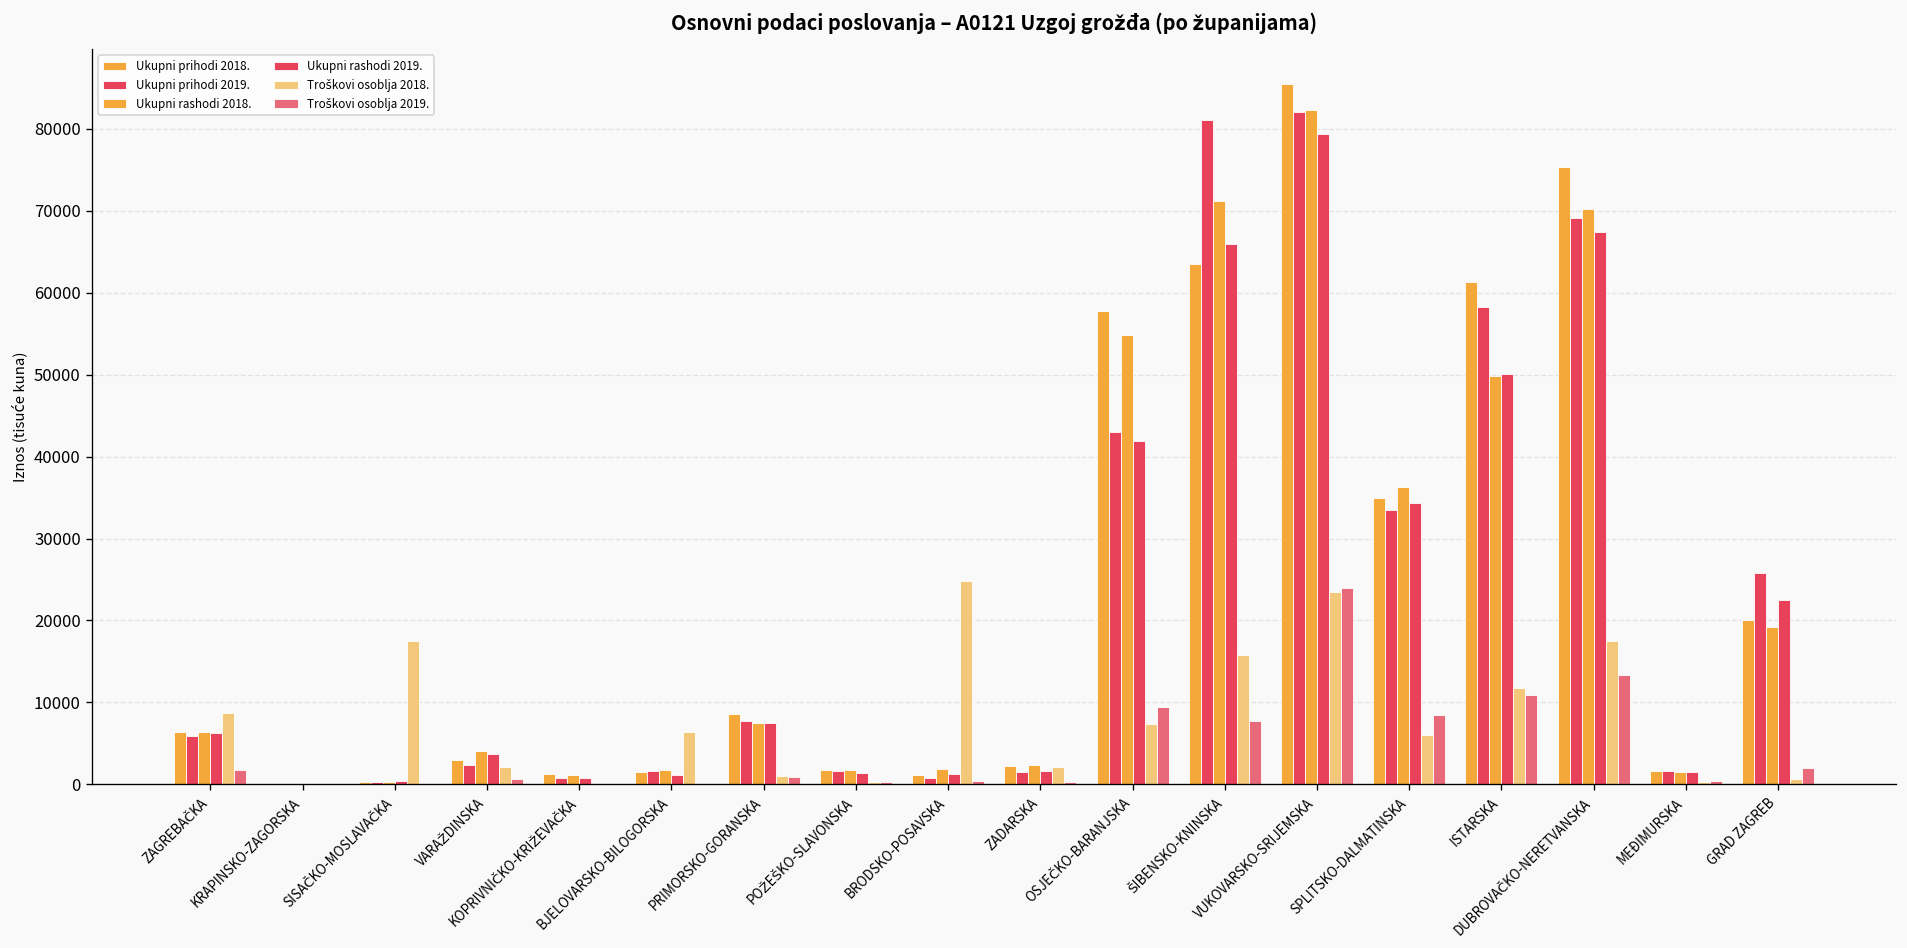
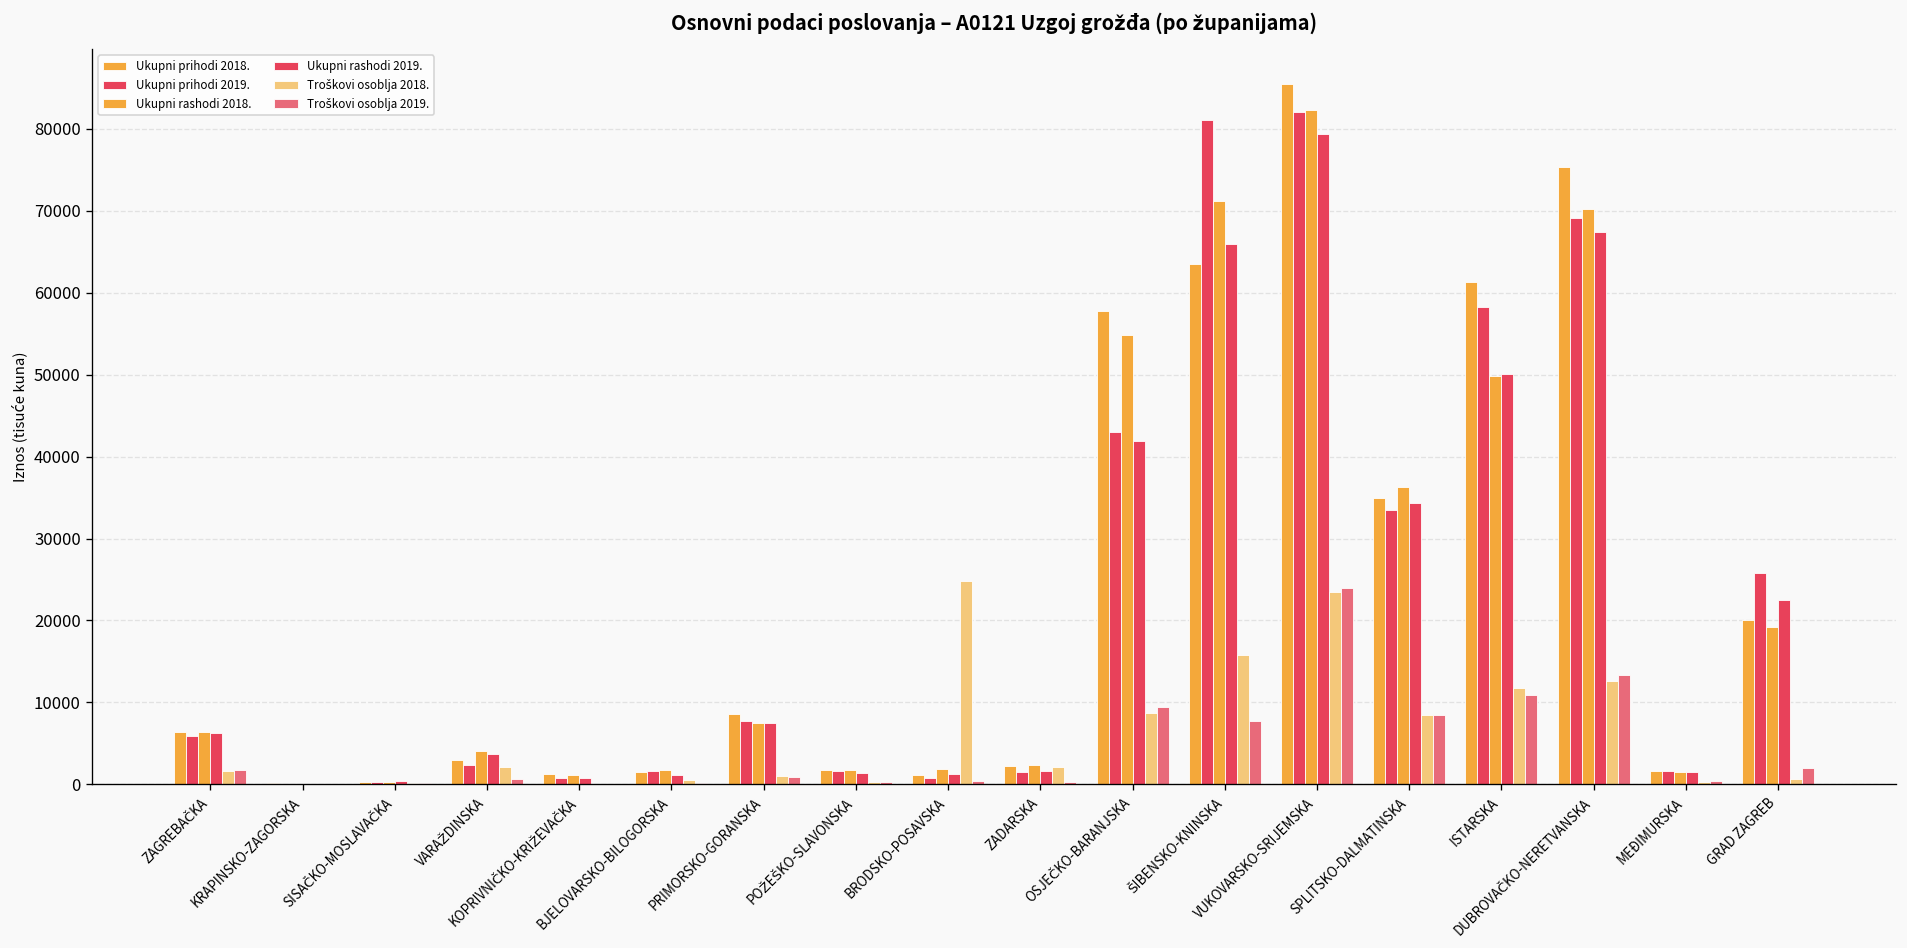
  {
    "Troškovi osoblja 2018.": {
-     "ZAGREBAČKA": 9000,
+     "ZAGREBAČKA": 2000,
      "KRAPINSKO-ZAGORSKA": 0,
-     "SISAČKO-MOSLAVAČKA": 17000,
+     "SISAČKO-MOSLAVAČKA": 0,
      "VARAŽDINSKA": 2000,
-     "BJELOVARSKO-BILOGORSKA": 6000,
+     "BJELOVARSKO-BILOGORSKA": 0,
      "PRIMORSKO-GORANSKA": 1000,
      "BRODSKO-POSAVSKA": 25000,
      "ZADARSKA": 2000,
-     "OSJEČKO-BARANJSKA": 7000,
+     "OSJEČKO-BARANJSKA": 9000,
      "ŠIBENSKO-KNINSKA": 16000,
      "VUKOVARSKO-SRIJEMSKA": 23000,
-     "SPLITSKO-DALMATINSKA": 6000,
+     "SPLITSKO-DALMATINSKA": 9000,
      "ISTARSKA": 12000,
-     "DUBROVAČKO-NERETVANSKA": 18000,
+     "DUBROVAČKO-NERETVANSKA": 13000,
      "GRAD ZAGREB": 1000
    }
  }
